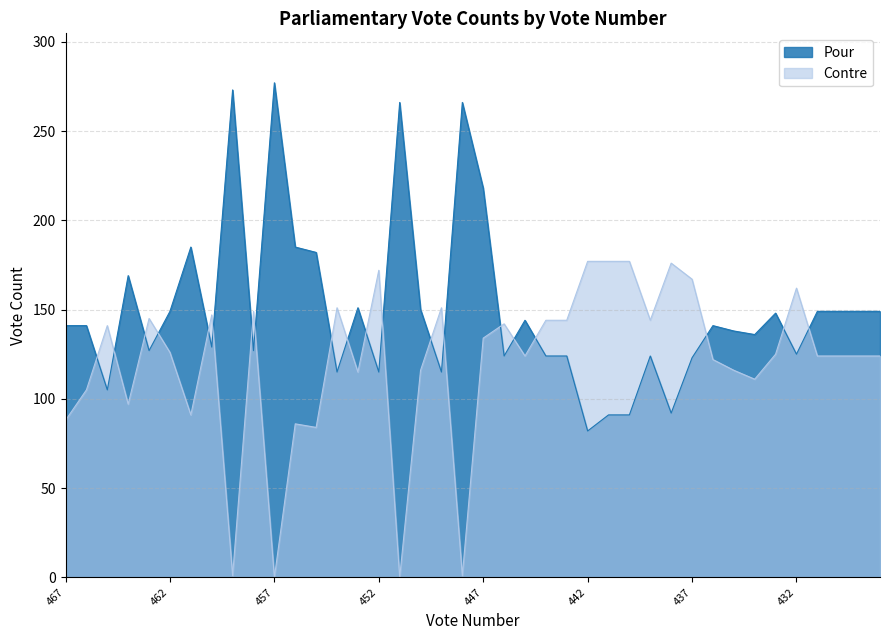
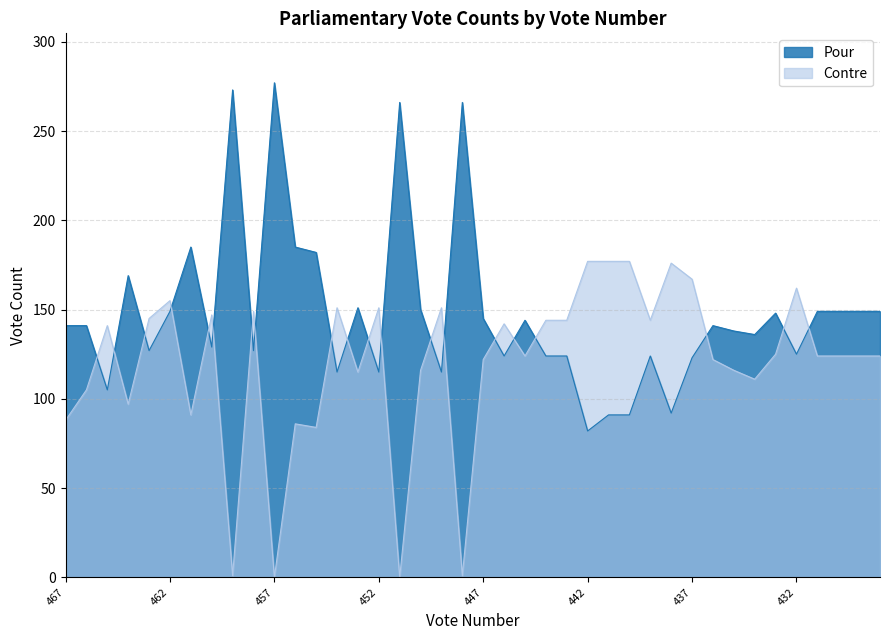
  {
    "Pour": {
      "467": 141,
      "462": 149,
      "457": 277,
      "452": 115,
-     "447": 218,
+     "447": 145,
      "442": 82,
      "437": 123,
      "432": 125
    },
    "Contre": {
      "467": 88,
-     "462": 126,
+     "462": 155,
      "457": 0,
-     "452": 172,
-     "447": 134,
+     "452": 151,
+     "447": 122,
      "442": 177,
      "437": 167,
      "432": 162
    }
  }
